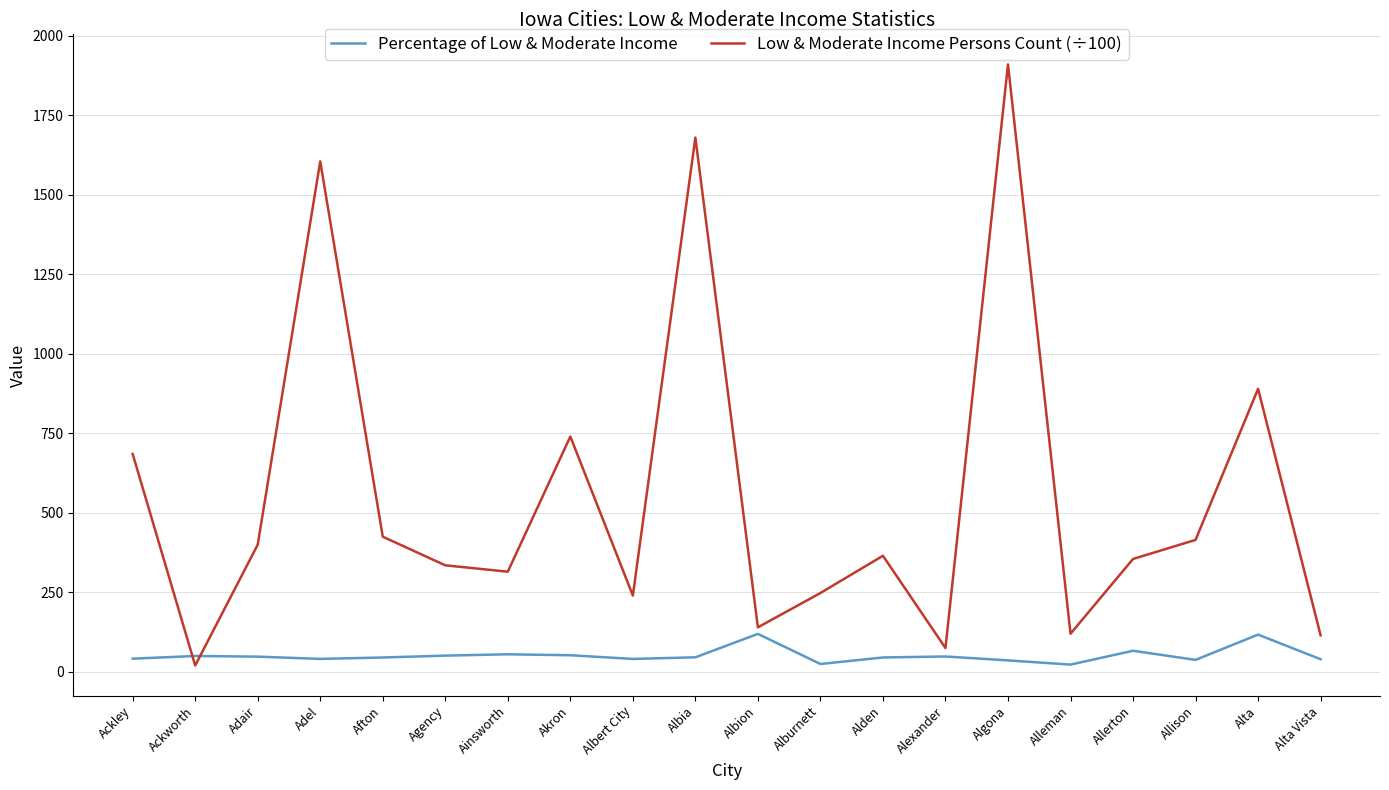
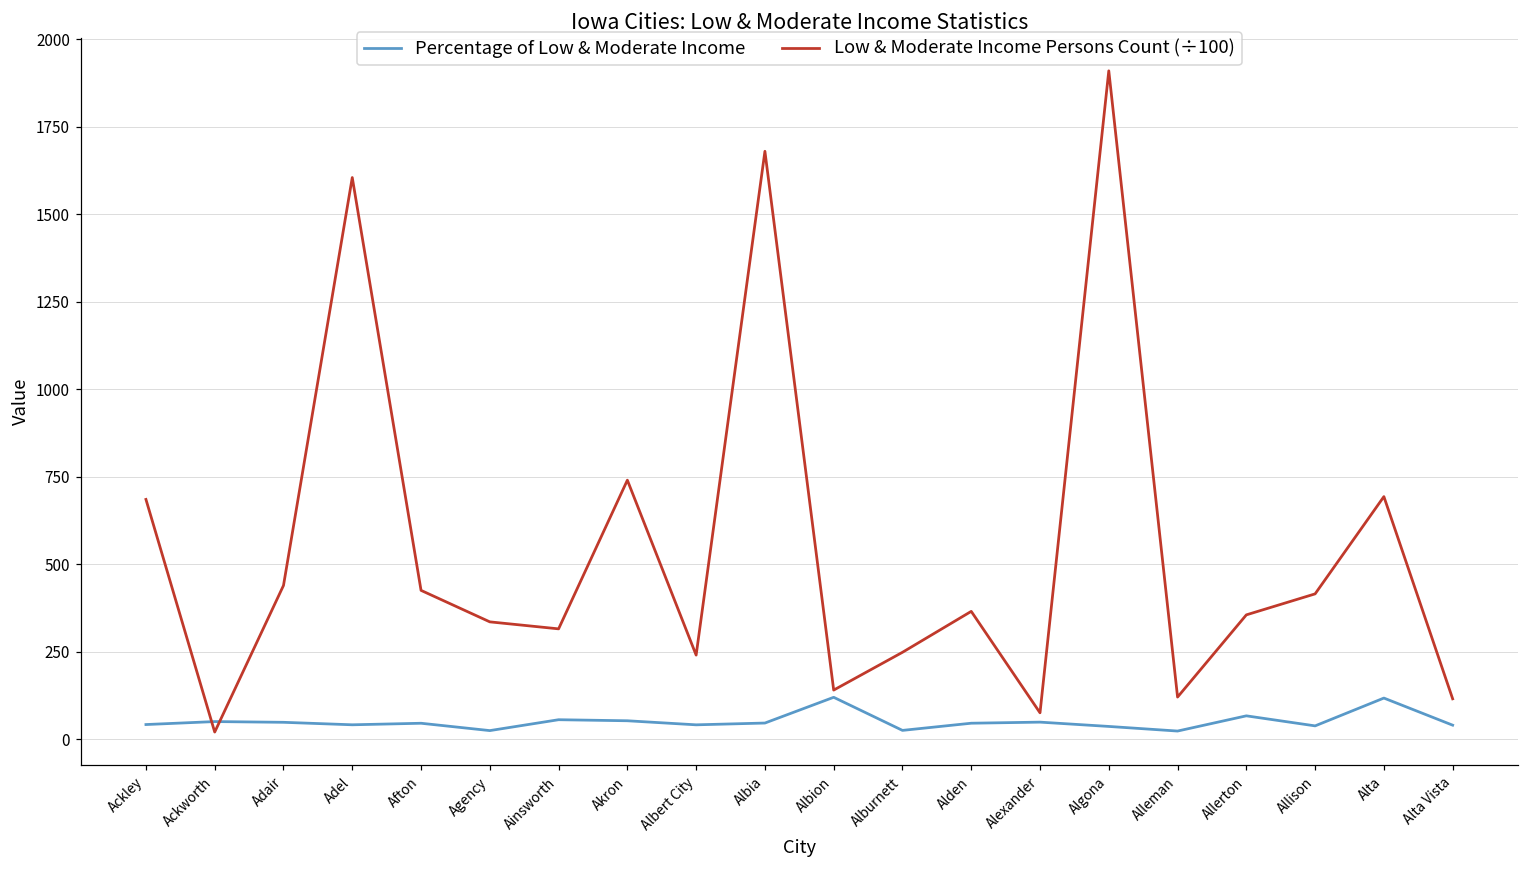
  {
    "Percentage of Low & Moderate Income": {
      "Ackley": 40,
      "Ackworth": 50,
      "Adair": 50,
      "Adel": 40,
      "Afton": 50,
-     "Agency": 50,
+     "Agency": 20,
      "Ainsworth": 60,
      "Akron": 50,
      "Albert City": 40,
      "Albia": 50,
      "Albion": 120,
      "Alburnett": 20,
      "Alden": 50,
      "Alexander": 50,
      "Algona": 40,
      "Alleman": 20,
      "Allerton": 70,
      "Allison": 40,
      "Alta": 120,
      "Alta Vista": 40
    },
    "Low & Moderate Income Persons Count (÷100)": {
      "Ackley": 690,
      "Ackworth": 20,
-     "Adair": 400,
+     "Adair": 440,
      "Adel": 1610,
      "Afton": 430,
      "Agency": 340,
      "Ainsworth": 320,
      "Akron": 740,
      "Albert City": 240,
      "Albia": 1680,
      "Albion": 140,
      "Alburnett": 250,
      "Alden": 370,
      "Alexander": 80,
      "Algona": 1910,
      "Alleman": 120,
      "Allerton": 360,
      "Allison": 420,
-     "Alta": 890,
+     "Alta": 690,
      "Alta Vista": 120
    }
  }
